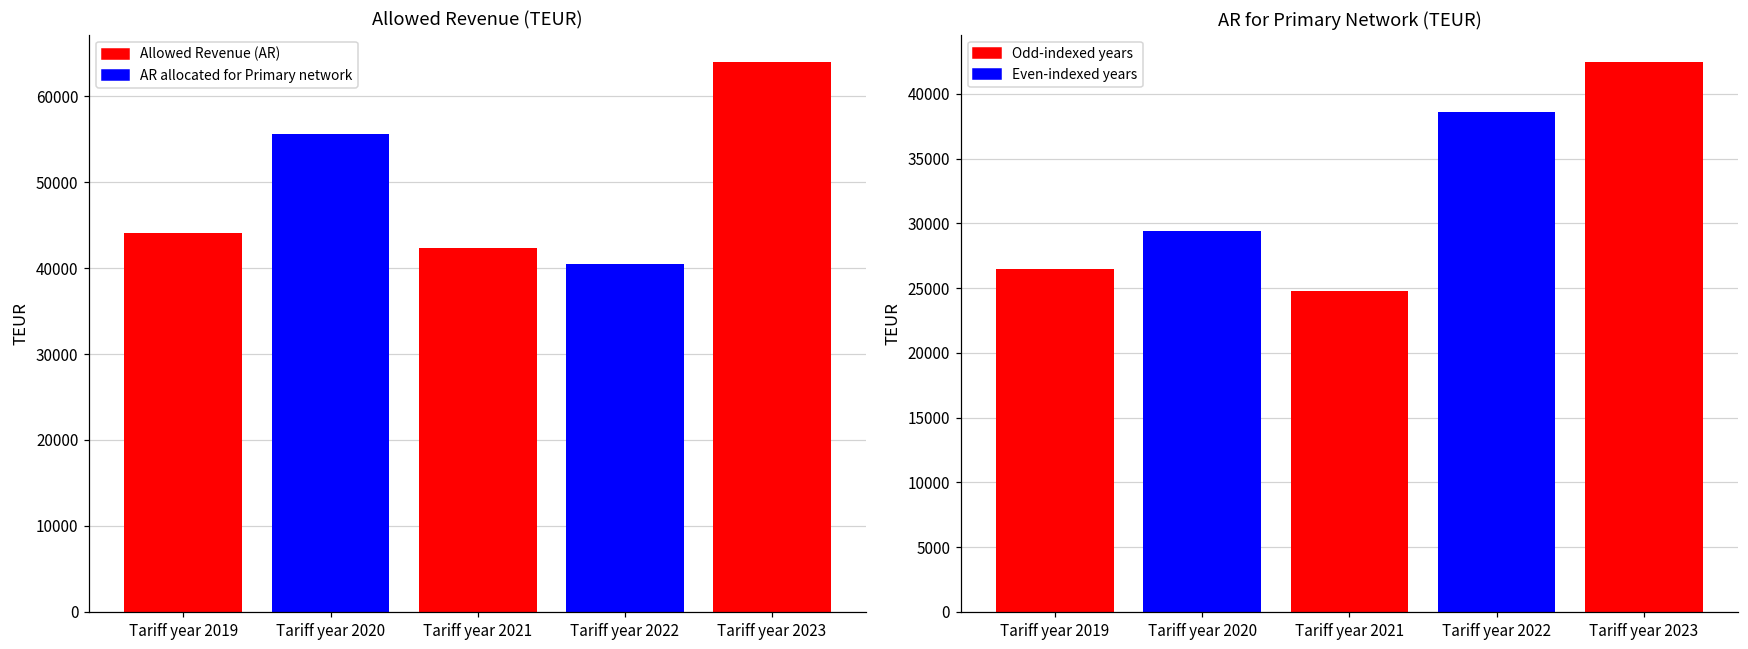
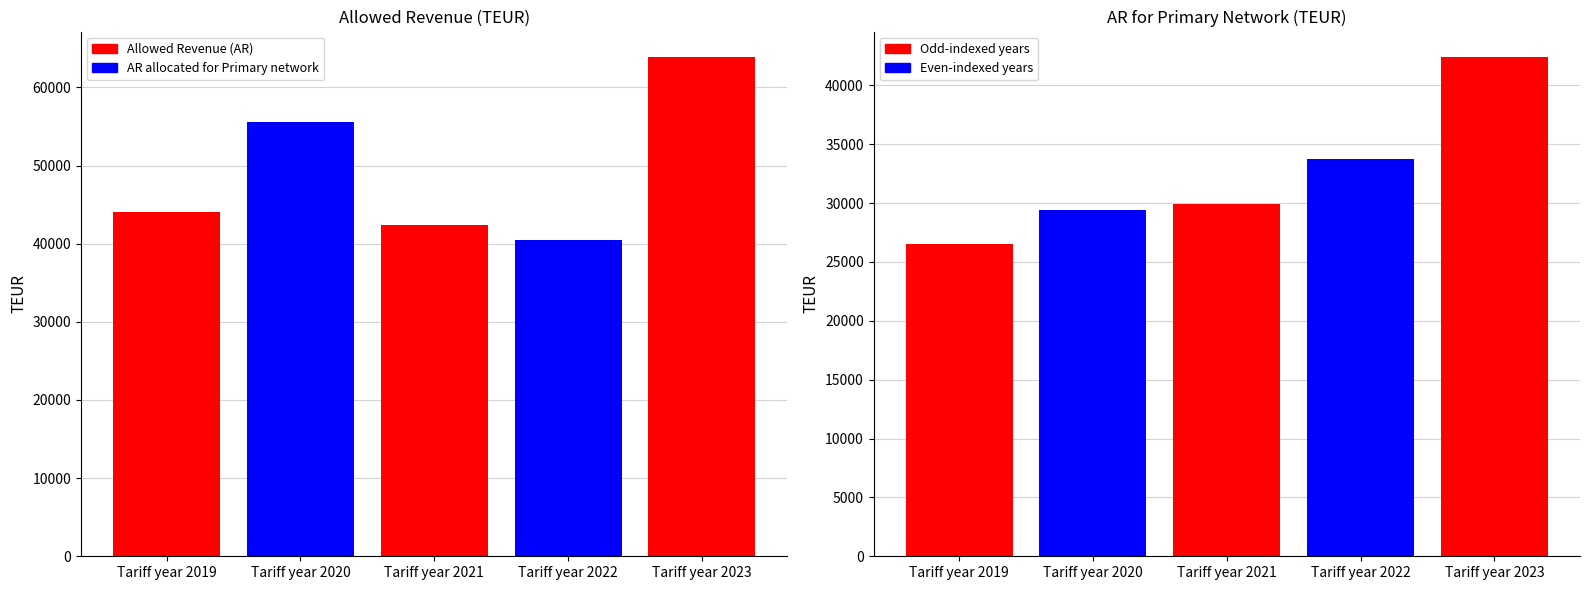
  {
    "Allowed Revenue (TEUR)": {
      "Tariff year 2019": 44000,
      "Tariff year 2020": 56000,
      "Tariff year 2021": 42000,
      "Tariff year 2022": 40000,
      "Tariff year 2023": 64000
    },
    "AR for Primary Network (TEUR)": {
      "Tariff year 2019": 26500,
      "Tariff year 2020": 29400,
-     "Tariff year 2021": 24800,
-     "Tariff year 2022": 38600,
+     "Tariff year 2021": 29900,
+     "Tariff year 2022": 33700,
      "Tariff year 2023": 42400
    }
  }
